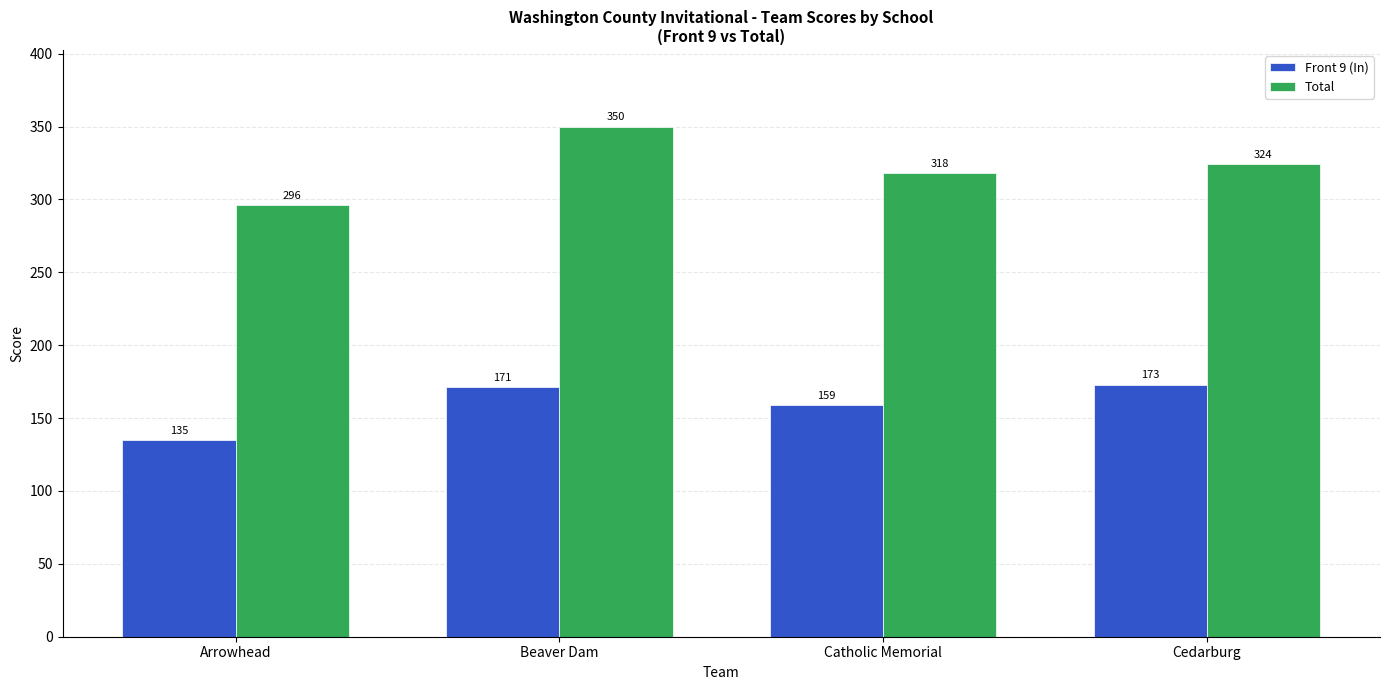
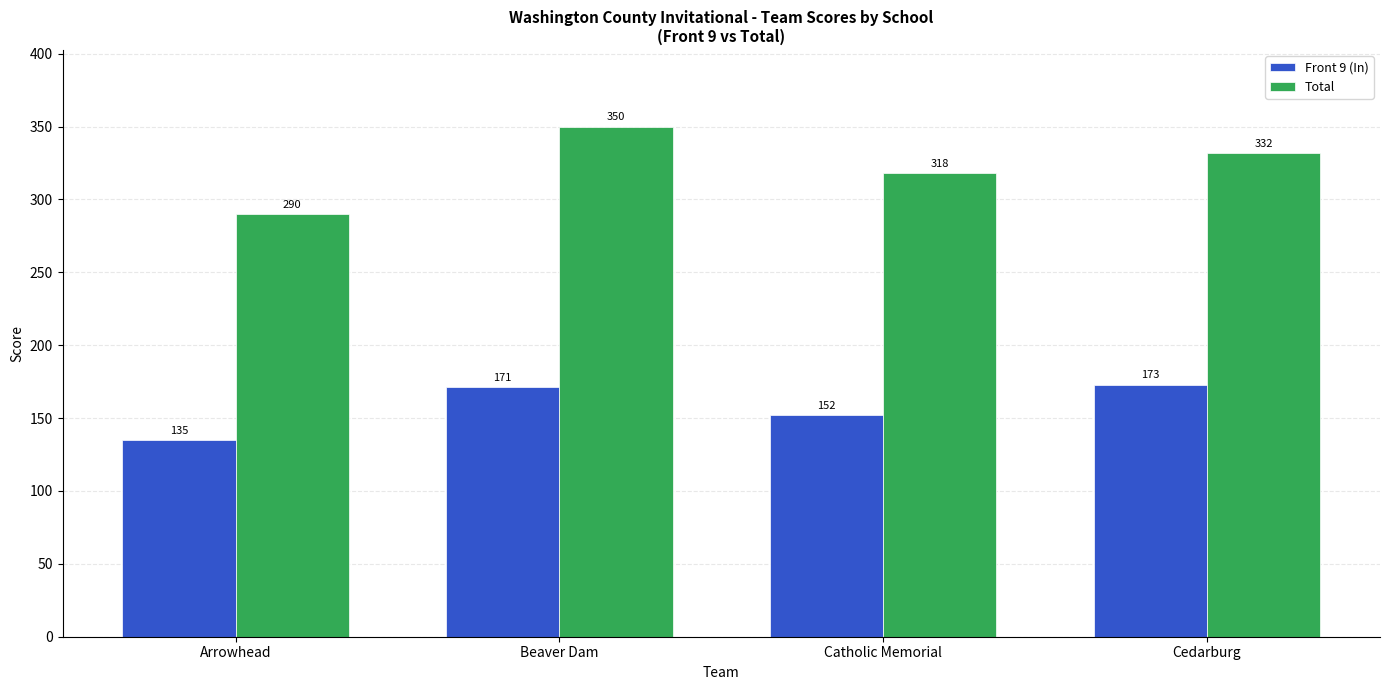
  {
    "Front 9 (In)": {
      "Arrowhead": 135,
      "Beaver Dam": 171,
-     "Catholic Memorial": 159,
+     "Catholic Memorial": 152,
      "Cedarburg": 173
    },
    "Total": {
-     "Arrowhead": 296,
+     "Arrowhead": 290,
      "Beaver Dam": 350,
      "Catholic Memorial": 318,
-     "Cedarburg": 324
+     "Cedarburg": 332
    }
  }
